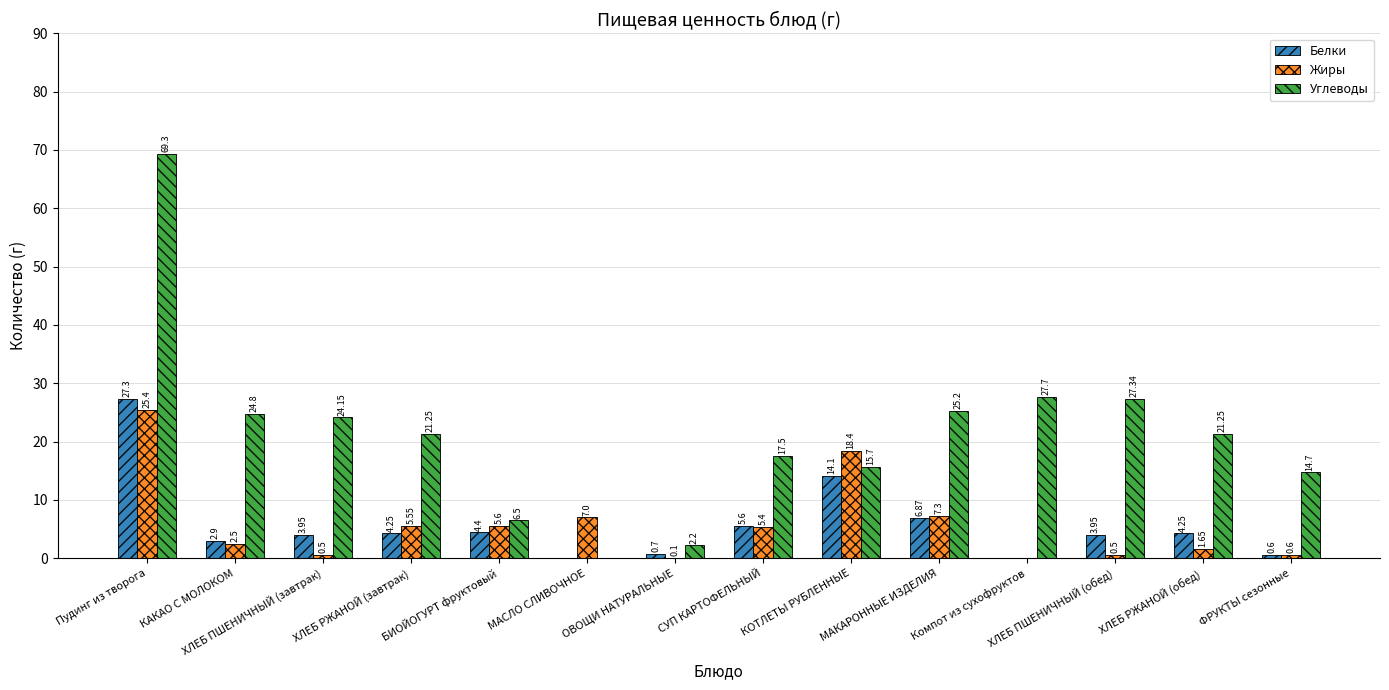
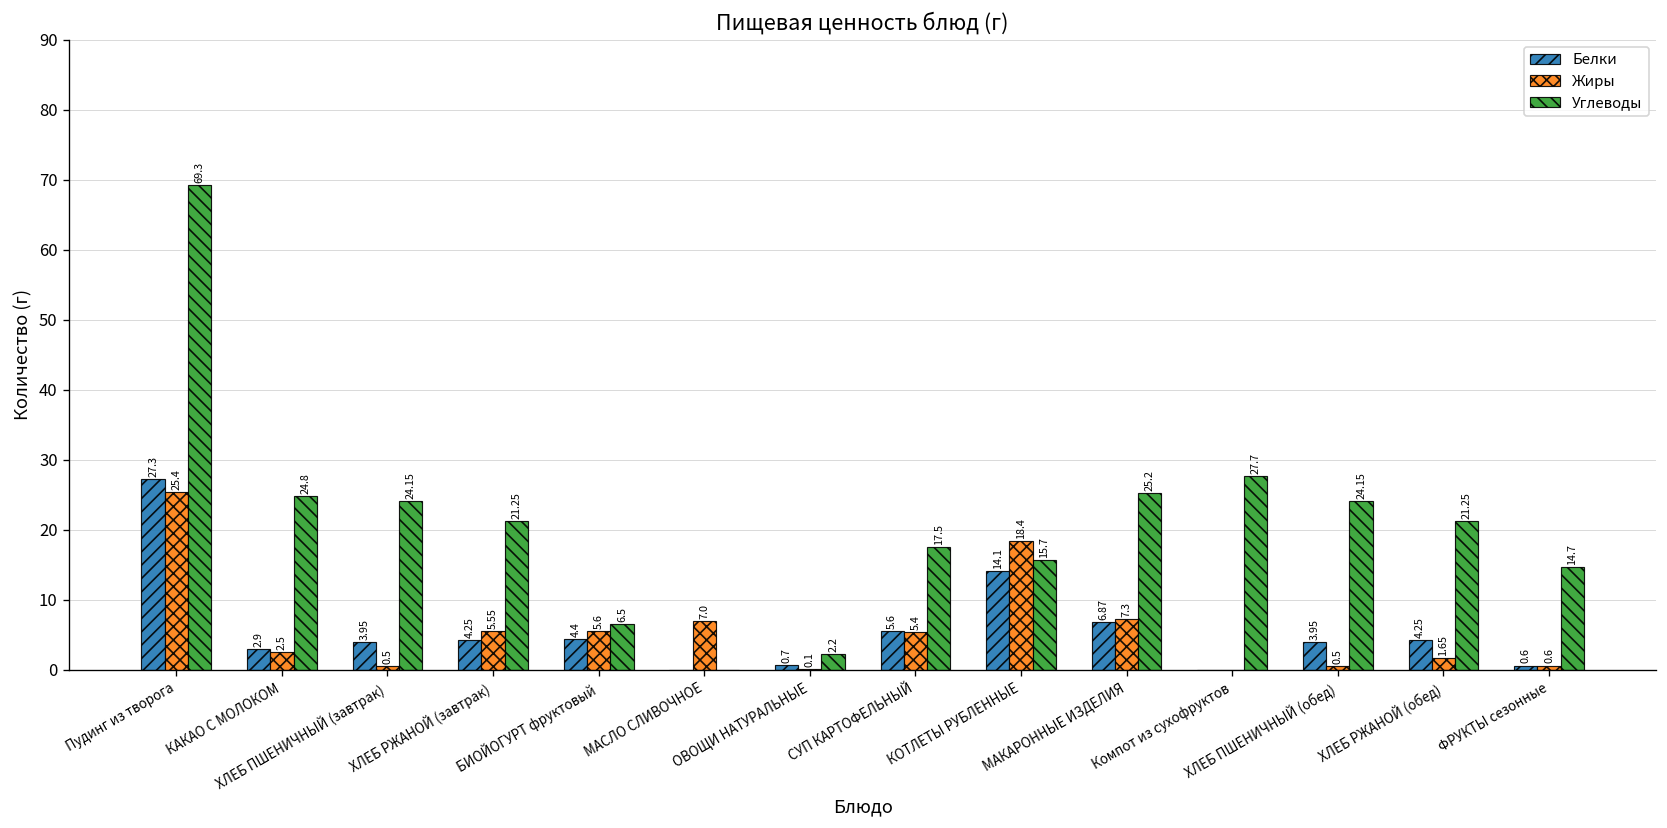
  {
    "Белки": {
      "Пудинг из творога": 27.3,
      "КАКАО С МОЛОКОМ": 2.9,
      "ХЛЕБ ПШЕНИЧНЫЙ (завтрак)": 3.95,
      "ХЛЕБ РЖАНОЙ (завтрак)": 4.25,
      "БИОЙОГУРТ фруктовый": 4.4,
      "ОВОЩИ НАТУРАЛЬНЫЕ": 0.7,
      "СУП КАРТОФЕЛЬНЫЙ": 5.6,
      "КОТЛЕТЫ РУБЛЕННЫЕ": 14.1,
      "МАКАРОННЫЕ ИЗДЕЛИЯ": 6.87,
      "ХЛЕБ ПШЕНИЧНЫЙ (обед)": 3.95,
      "ХЛЕБ РЖАНОЙ (обед)": 4.25,
      "ФРУКТЫ сезонные": 0.6
    },
    "Жиры": {
      "Пудинг из творога": 25.4,
      "КАКАО С МОЛОКОМ": 2.5,
      "ХЛЕБ ПШЕНИЧНЫЙ (завтрак)": 0.5,
      "ХЛЕБ РЖАНОЙ (завтрак)": 5.55,
      "БИОЙОГУРТ фруктовый": 5.6,
      "МАСЛО СЛИВОЧНОЕ": 7.0,
      "ОВОЩИ НАТУРАЛЬНЫЕ": 0.1,
      "СУП КАРТОФЕЛЬНЫЙ": 5.4,
      "КОТЛЕТЫ РУБЛЕННЫЕ": 18.4,
      "МАКАРОННЫЕ ИЗДЕЛИЯ": 7.3,
      "ХЛЕБ ПШЕНИЧНЫЙ (обед)": 0.5,
      "ХЛЕБ РЖАНОЙ (обед)": 1.65,
      "ФРУКТЫ сезонные": 0.6
    },
    "Углеводы": {
      "Пудинг из творога": 69.3,
      "КАКАО С МОЛОКОМ": 24.8,
      "ХЛЕБ ПШЕНИЧНЫЙ (завтрак)": 24.15,
      "ХЛЕБ РЖАНОЙ (завтрак)": 21.25,
      "БИОЙОГУРТ фруктовый": 6.5,
      "ОВОЩИ НАТУРАЛЬНЫЕ": 2.2,
      "СУП КАРТОФЕЛЬНЫЙ": 17.5,
      "КОТЛЕТЫ РУБЛЕННЫЕ": 15.7,
      "МАКАРОННЫЕ ИЗДЕЛИЯ": 25.2,
      "Компот из сухофруктов": 27.7,
-     "ХЛЕБ ПШЕНИЧНЫЙ (обед)": 27.34,
+     "ХЛЕБ ПШЕНИЧНЫЙ (обед)": 24.15,
      "ХЛЕБ РЖАНОЙ (обед)": 21.25,
      "ФРУКТЫ сезонные": 14.7
    }
  }
